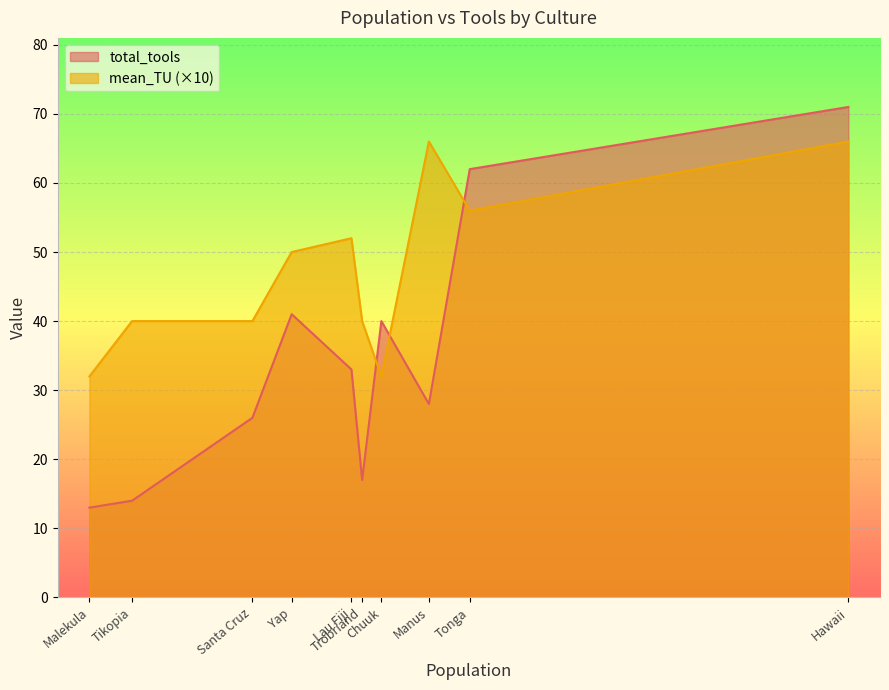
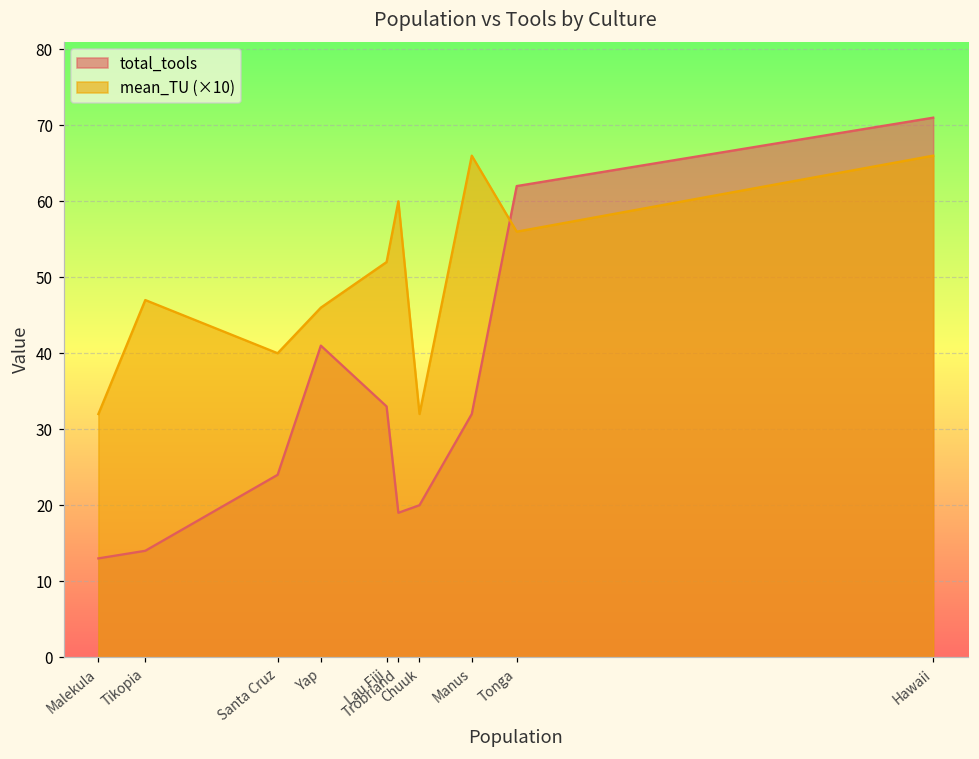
  {
    "total_tools": {
      "Malekula": 13,
      "Tikopia": 14,
-     "Santa Cruz": 26,
+     "Santa Cruz": 24,
      "Yap": 41,
      "Lau Fiji": 33,
-     "Trobriand": 17,
-     "Chuuk": 40,
-     "Manus": 28,
+     "Trobriand": 19,
+     "Chuuk": 20,
+     "Manus": 32,
      "Tonga": 62,
      "Hawaii": 71
    },
    "mean_TU (×10)": {
      "Malekula": 32,
-     "Tikopia": 40,
+     "Tikopia": 47,
      "Santa Cruz": 40,
-     "Yap": 50,
+     "Yap": 46,
      "Lau Fiji": 52,
-     "Trobriand": 40,
+     "Trobriand": 60,
      "Chuuk": 32,
      "Manus": 66,
      "Tonga": 56,
      "Hawaii": 66
    }
  }
